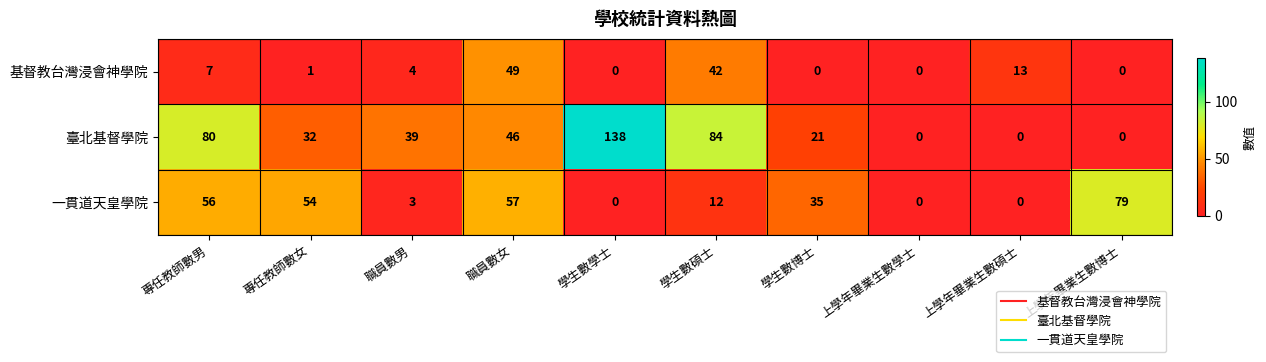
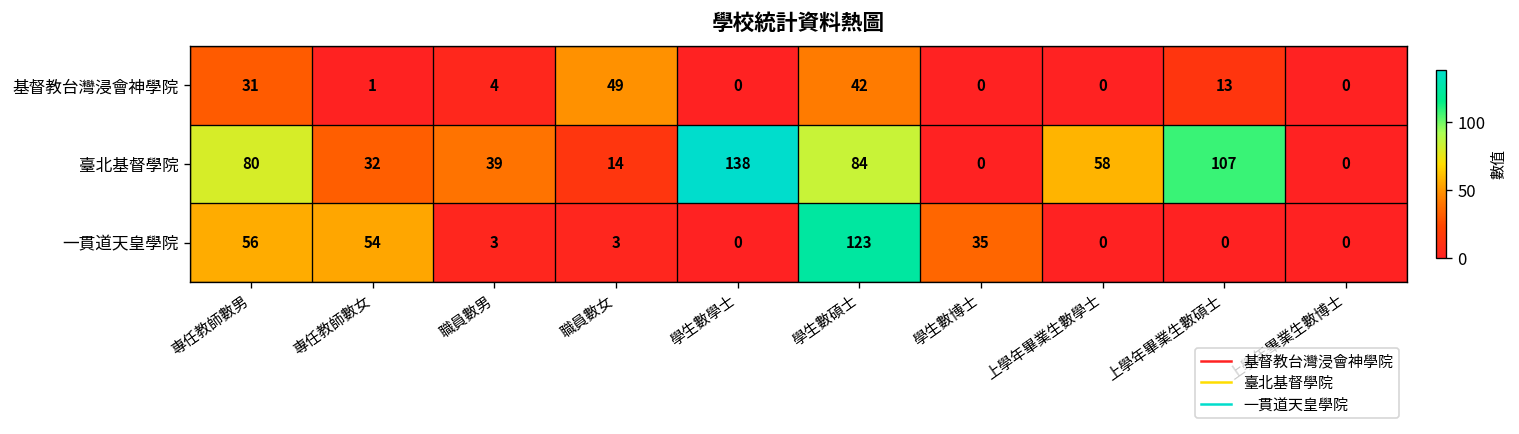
  {
    "基督教台灣浸會神學院": {
-     "專任教師數男": 7,
+     "專任教師數男": 31,
      "專任教師數女": 1,
      "職員數男": 4,
      "職員數女": 49,
      "學生數學士": 0,
      "學生數碩士": 42,
      "學生數博士": 0,
      "上學年畢業生數學士": 0,
      "上學年畢業生數碩士": 13,
      "上學年畢業生數博士": 0
    },
    "臺北基督學院": {
      "專任教師數男": 80,
      "專任教師數女": 32,
      "職員數男": 39,
-     "職員數女": 46,
+     "職員數女": 14,
      "學生數學士": 138,
      "學生數碩士": 84,
-     "學生數博士": 21,
-     "上學年畢業生數學士": 0,
-     "上學年畢業生數碩士": 0,
+     "學生數博士": 0,
+     "上學年畢業生數學士": 58,
+     "上學年畢業生數碩士": 107,
      "上學年畢業生數博士": 0
    },
    "一貫道天皇學院": {
      "專任教師數男": 56,
      "專任教師數女": 54,
      "職員數男": 3,
-     "職員數女": 57,
+     "職員數女": 3,
      "學生數學士": 0,
-     "學生數碩士": 12,
+     "學生數碩士": 123,
      "學生數博士": 35,
      "上學年畢業生數學士": 0,
      "上學年畢業生數碩士": 0,
-     "上學年畢業生數博士": 79
+     "上學年畢業生數博士": 0
    }
  }
